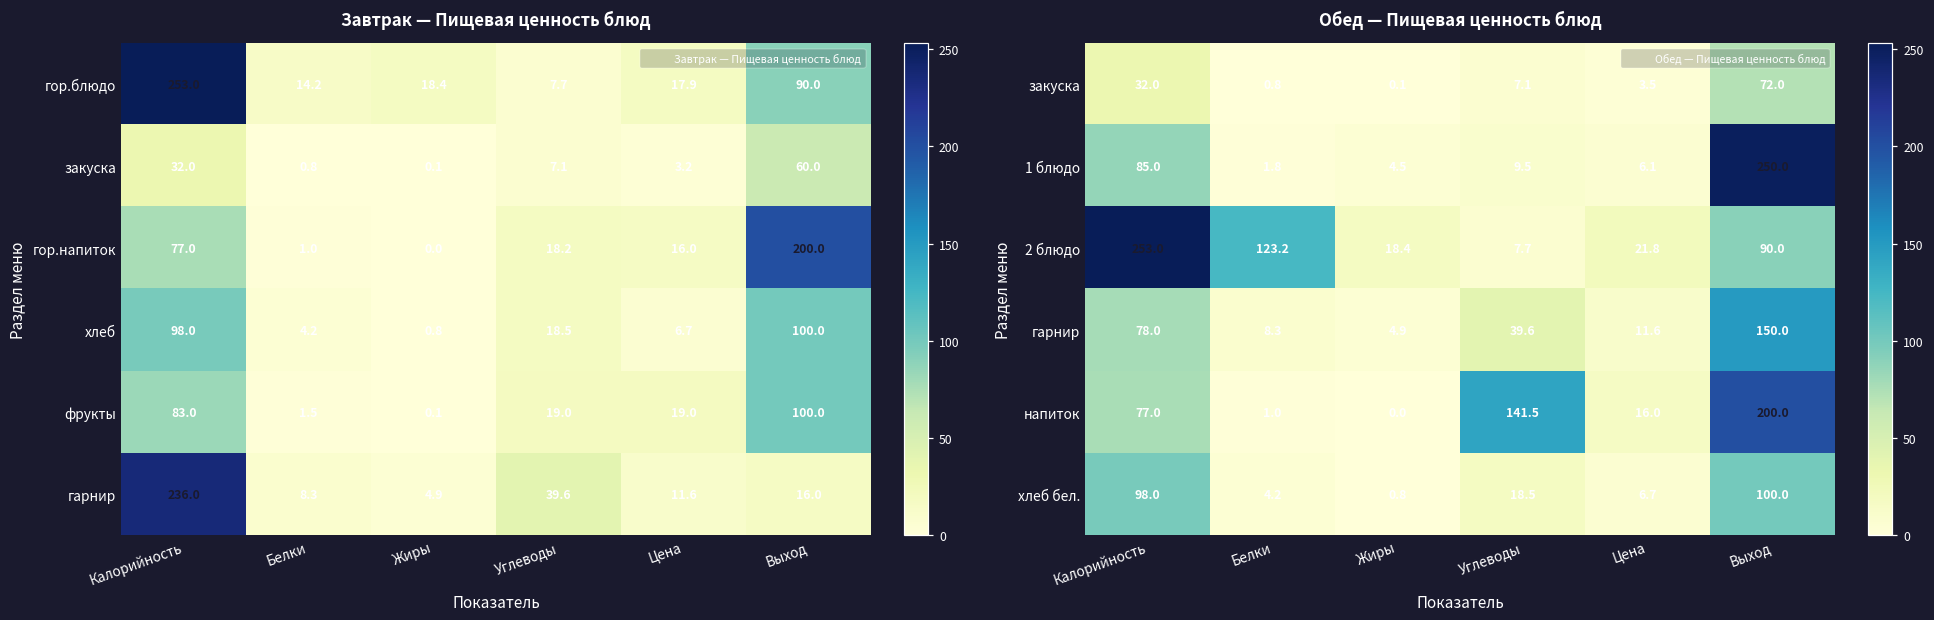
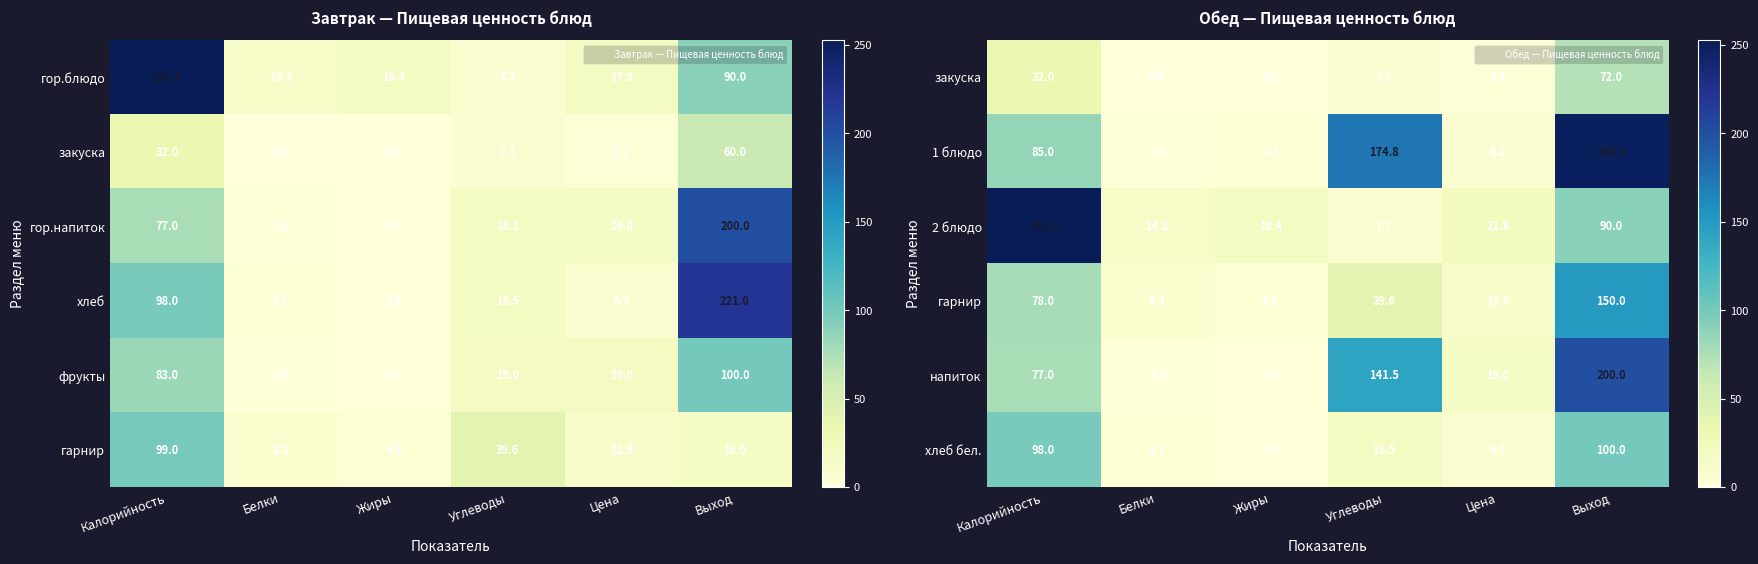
  {
    "Завтрак — Пищевая ценность блюд": {
      "гор.блюдо": {
        "Белки": 14.2,
        "Жиры": 18.4,
        "Цена": 17.9,
        "Выход": 90.0
      },
      "закуска": {
        "Калорийность": 32.0,
        "Выход": 60.0
      },
      "гор.напиток": {
        "Калорийность": 77.0,
        "Углеводы": 18.2,
        "Цена": 16.0,
        "Выход": 200.0
      },
      "хлеб": {
        "Калорийность": 98.0,
        "Углеводы": 18.5,
-       "Выход": 100.0
+       "Выход": 221.0
      },
      "фрукты": {
        "Калорийность": 83.0,
        "Углеводы": 19.0,
        "Цена": 19.0,
        "Выход": 100.0
      },
      "гарнир": {
-       "Калорийность": 236.0,
+       "Калорийность": 99.0,
        "Белки": 8.3,
        "Углеводы": 39.6,
        "Цена": 11.6,
        "Выход": 16.0
      }
    },
    "Обед — Пищевая ценность блюд": {
      "закуска": {
        "Калорийность": 32.0,
        "Выход": 72.0
      },
      "1 блюдо": {
        "Калорийность": 85.0,
-       "Углеводы": 9.5
+       "Углеводы": 174.8
      },
      "2 блюдо": {
-       "Белки": 123.2,
+       "Белки": 14.2,
        "Жиры": 18.4,
        "Цена": 21.8,
        "Выход": 90.0
      },
      "гарнир": {
        "Калорийность": 78.0,
        "Белки": 8.3,
        "Углеводы": 39.6,
        "Цена": 11.6,
        "Выход": 150.0
      },
      "напиток": {
        "Калорийность": 77.0,
        "Углеводы": 141.5,
        "Цена": 16.0,
        "Выход": 200.0
      },
      "хлеб бел.": {
        "Калорийность": 98.0,
        "Углеводы": 18.5,
        "Выход": 100.0
      }
    }
  }
